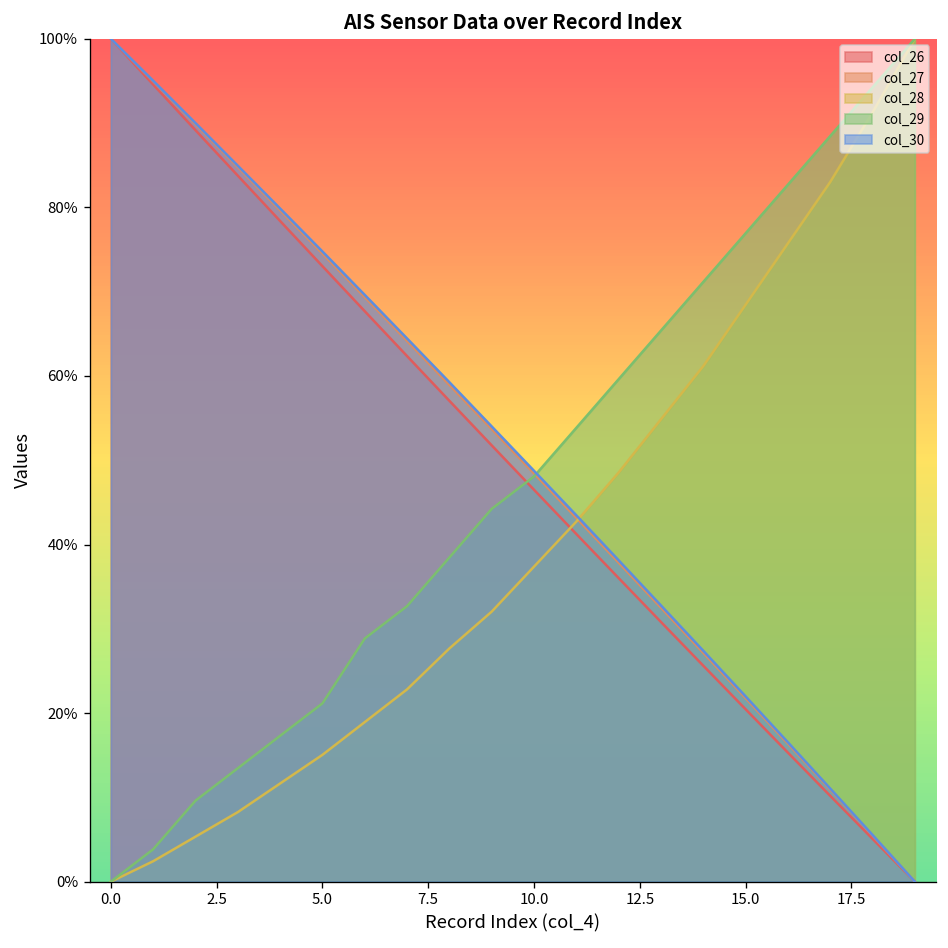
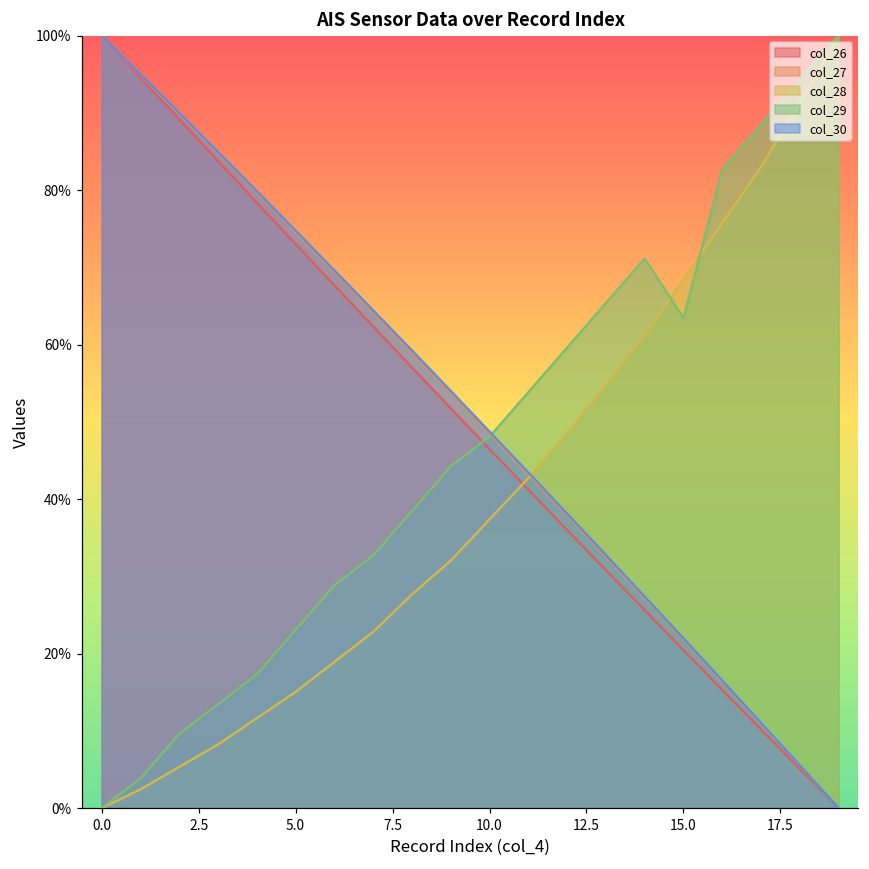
  {
    "col_29": {
-     "5.0": "21%",
-     "15.0": "77%"
+     "5.0": "23%",
+     "15.0": "63%"
    }
  }
